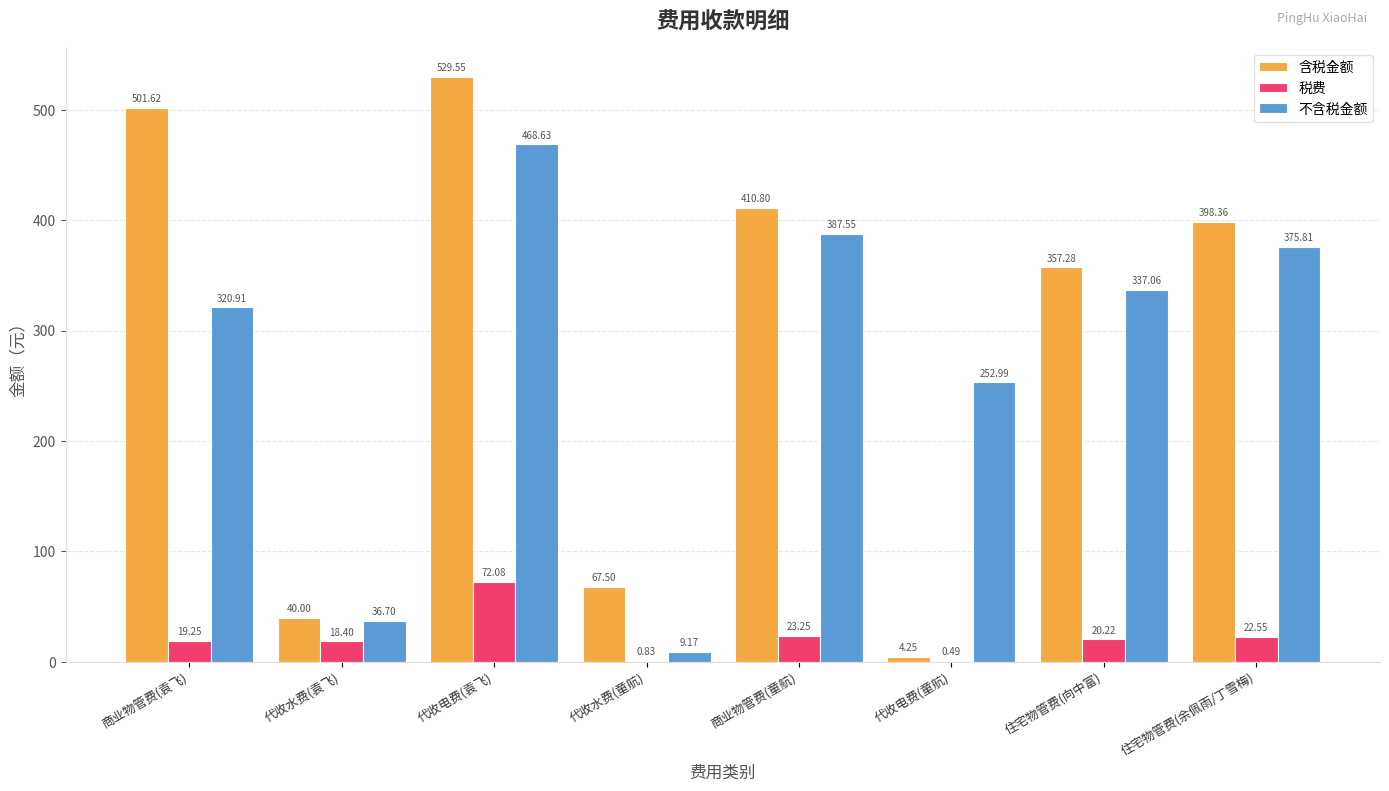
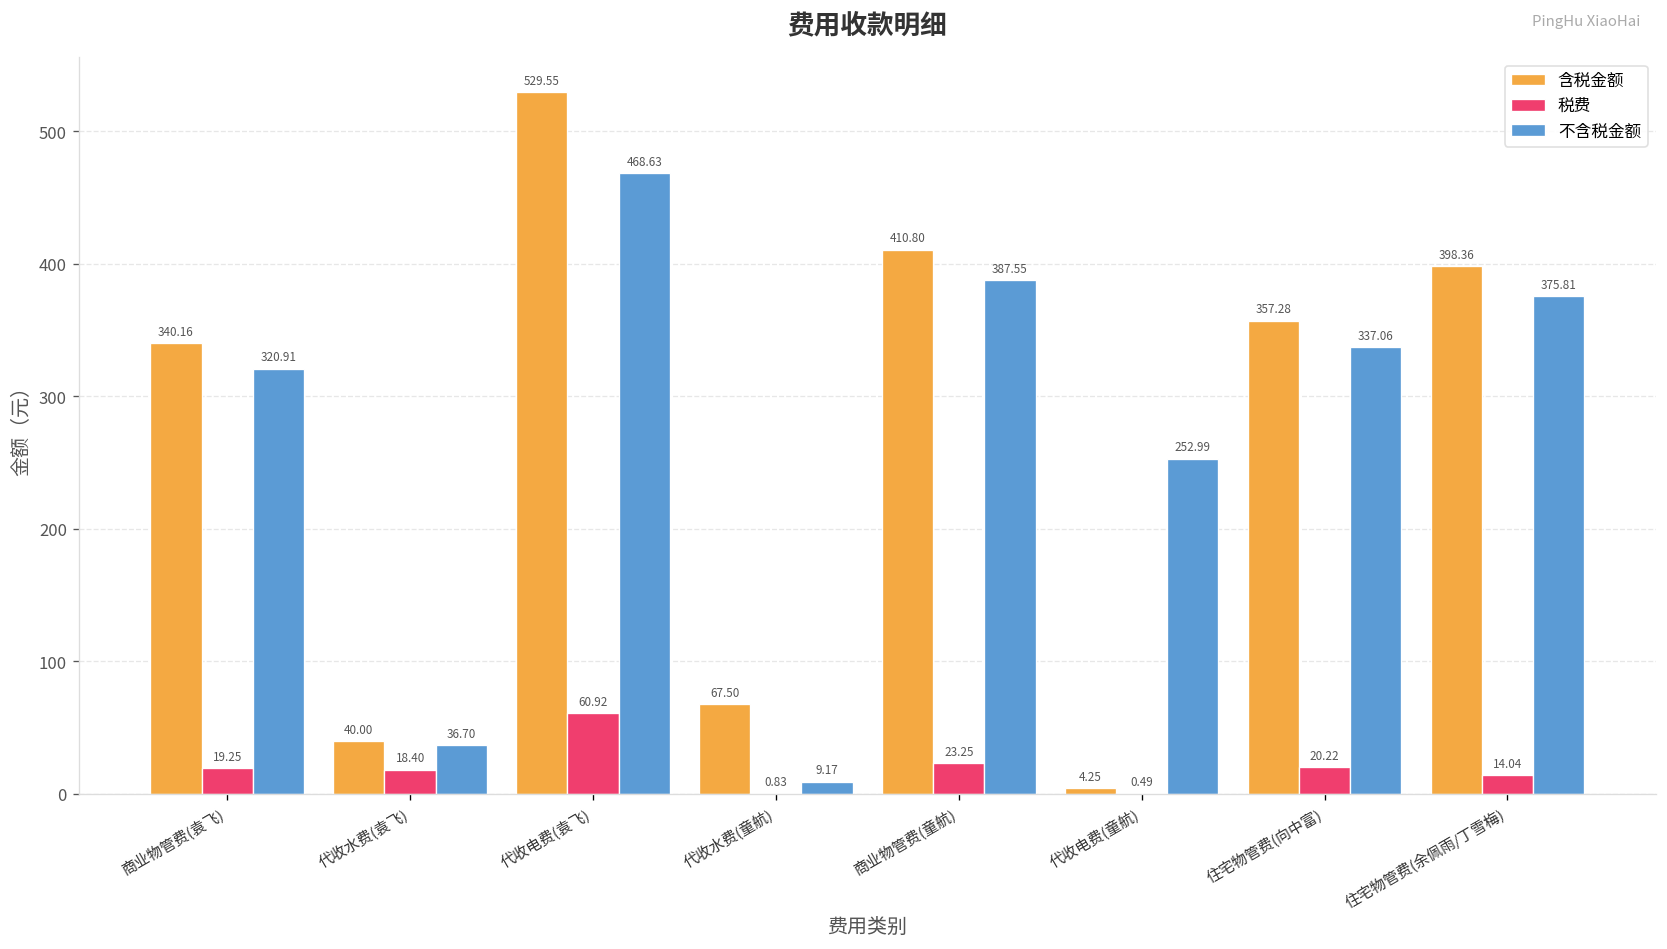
  {
    "含税金额": {
-     "商业物管费(袁飞)": 501.62,
+     "商业物管费(袁飞)": 340.16,
      "代收水费(袁飞)": 40.00,
      "代收电费(袁飞)": 529.55,
      "代收水费(童航)": 67.50,
      "商业物管费(童航)": 410.80,
      "代收电费(童航)": 4.25,
      "住宅物管费(向中富)": 357.28,
      "住宅物管费(余佩雨/丁雪梅)": 398.36
    },
    "税费": {
      "商业物管费(袁飞)": 19.25,
      "代收水费(袁飞)": 18.40,
-     "代收电费(袁飞)": 72.08,
+     "代收电费(袁飞)": 60.92,
      "代收水费(童航)": 0.83,
      "商业物管费(童航)": 23.25,
      "代收电费(童航)": 0.49,
      "住宅物管费(向中富)": 20.22,
-     "住宅物管费(余佩雨/丁雪梅)": 22.55
+     "住宅物管费(余佩雨/丁雪梅)": 14.04
    },
    "不含税金额": {
      "商业物管费(袁飞)": 320.91,
      "代收水费(袁飞)": 36.70,
      "代收电费(袁飞)": 468.63,
      "代收水费(童航)": 9.17,
      "商业物管费(童航)": 387.55,
      "代收电费(童航)": 252.99,
      "住宅物管费(向中富)": 337.06,
      "住宅物管费(余佩雨/丁雪梅)": 375.81
    }
  }
